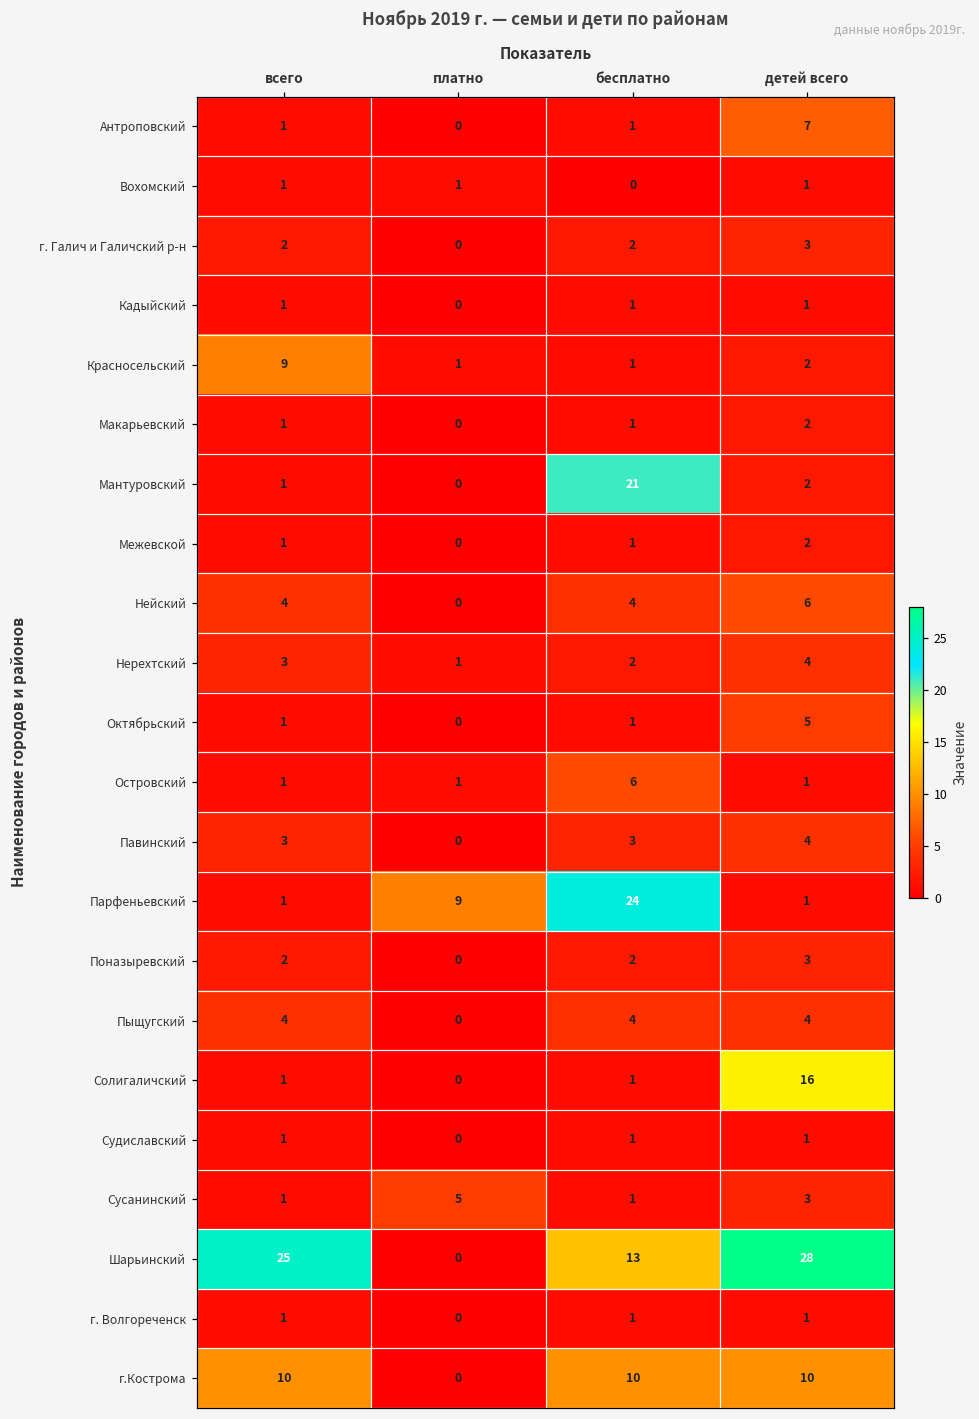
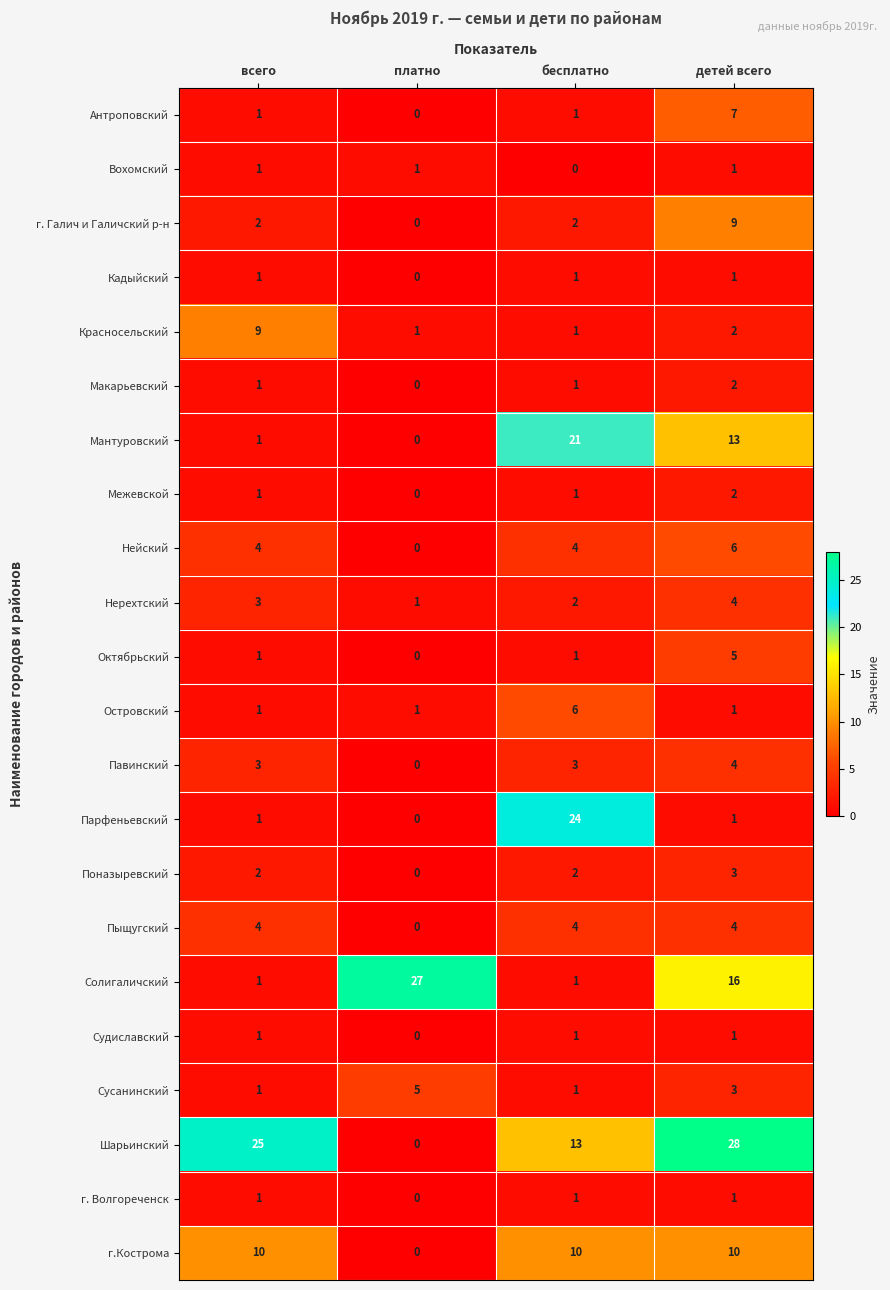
  {
    "Антроповский": {
      "всего": 1,
      "платно": 0,
      "бесплатно": 1,
      "детей всего": 7
    },
    "Вохомский": {
      "всего": 1,
      "платно": 1,
      "бесплатно": 0,
      "детей всего": 1
    },
    "г. Галич и Галичский р-н": {
      "всего": 2,
      "платно": 0,
      "бесплатно": 2,
-     "детей всего": 3
+     "детей всего": 9
    },
    "Кадыйский": {
      "всего": 1,
      "платно": 0,
      "бесплатно": 1,
      "детей всего": 1
    },
    "Красносельский": {
      "всего": 9,
      "платно": 1,
      "бесплатно": 1,
      "детей всего": 2
    },
    "Макарьевский": {
      "всего": 1,
      "платно": 0,
      "бесплатно": 1,
      "детей всего": 2
    },
    "Мантуровский": {
      "всего": 1,
      "платно": 0,
      "бесплатно": 21,
-     "детей всего": 2
+     "детей всего": 13
    },
    "Межевской": {
      "всего": 1,
      "платно": 0,
      "бесплатно": 1,
      "детей всего": 2
    },
    "Нейский": {
      "всего": 4,
      "платно": 0,
      "бесплатно": 4,
      "детей всего": 6
    },
    "Нерехтский": {
      "всего": 3,
      "платно": 1,
      "бесплатно": 2,
      "детей всего": 4
    },
    "Октябрьский": {
      "всего": 1,
      "платно": 0,
      "бесплатно": 1,
      "детей всего": 5
    },
    "Островский": {
      "всего": 1,
      "платно": 1,
      "бесплатно": 6,
      "детей всего": 1
    },
    "Павинский": {
      "всего": 3,
      "платно": 0,
      "бесплатно": 3,
      "детей всего": 4
    },
    "Парфеньевский": {
      "всего": 1,
-     "платно": 9,
+     "платно": 0,
      "бесплатно": 24,
      "детей всего": 1
    },
    "Поназыревский": {
      "всего": 2,
      "платно": 0,
      "бесплатно": 2,
      "детей всего": 3
    },
    "Пыщугский": {
      "всего": 4,
      "платно": 0,
      "бесплатно": 4,
      "детей всего": 4
    },
    "Солигаличский": {
      "всего": 1,
-     "платно": 0,
+     "платно": 27,
      "бесплатно": 1,
      "детей всего": 16
    },
    "Судиславский": {
      "всего": 1,
      "платно": 0,
      "бесплатно": 1,
      "детей всего": 1
    },
    "Сусанинский": {
      "всего": 1,
      "платно": 5,
      "бесплатно": 1,
      "детей всего": 3
    },
    "Шарьинский": {
      "всего": 25,
      "платно": 0,
      "бесплатно": 13,
      "детей всего": 28
    },
    "г. Волгореченск": {
      "всего": 1,
      "платно": 0,
      "бесплатно": 1,
      "детей всего": 1
    },
    "г.Кострома": {
      "всего": 10,
      "платно": 0,
      "бесплатно": 10,
      "детей всего": 10
    }
  }
